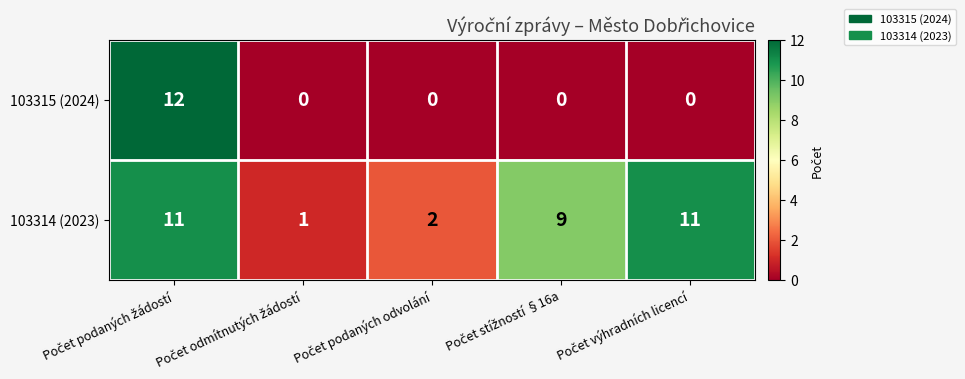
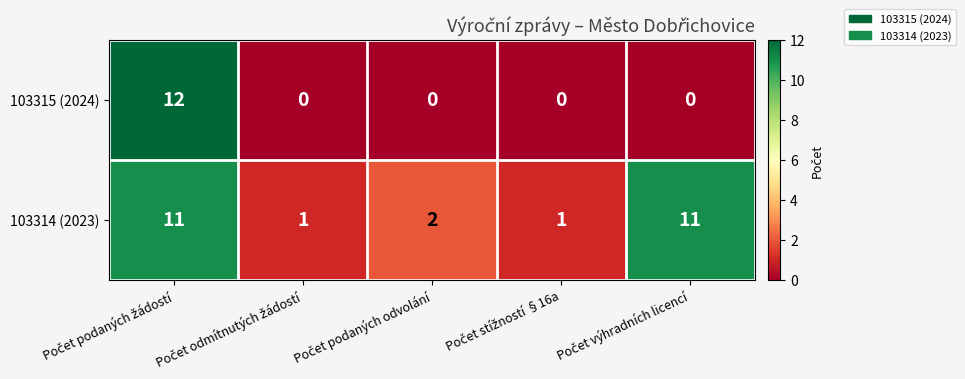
  {
    "103315 (2024)": {
      "Počet podaných žádostí": 12,
      "Počet odmítnutých žádostí": 0,
      "Počet podaných odvolání": 0,
      "Počet stížností §16a": 0,
      "Počet výhradních licencí": 0
    },
    "103314 (2023)": {
      "Počet podaných žádostí": 11,
      "Počet odmítnutých žádostí": 1,
      "Počet podaných odvolání": 2,
-     "Počet stížností §16a": 9,
+     "Počet stížností §16a": 1,
      "Počet výhradních licencí": 11
    }
  }
